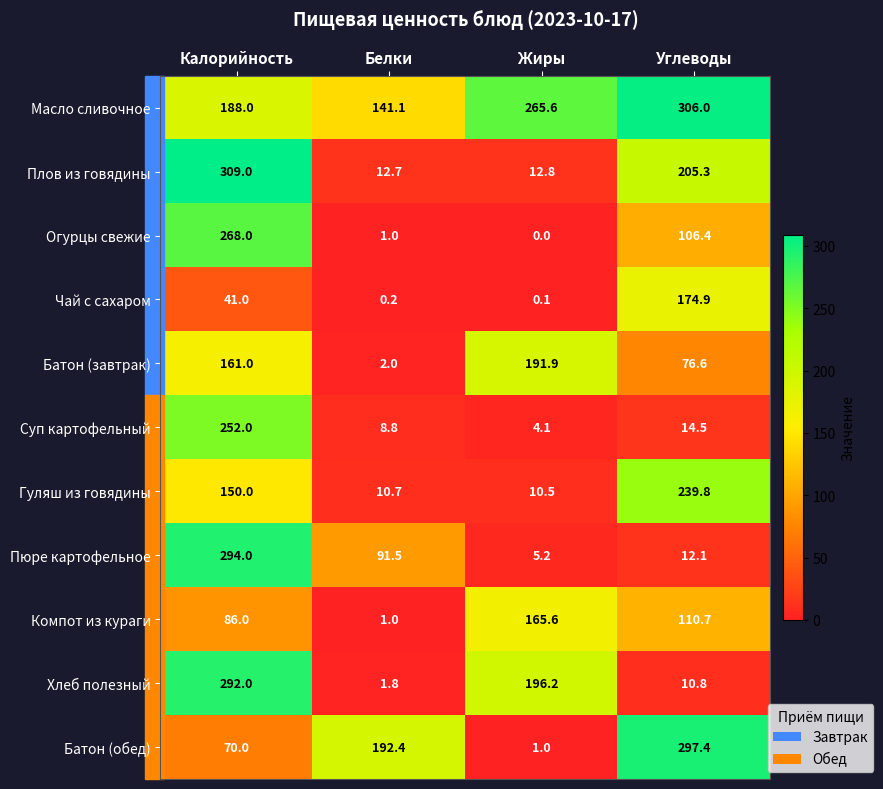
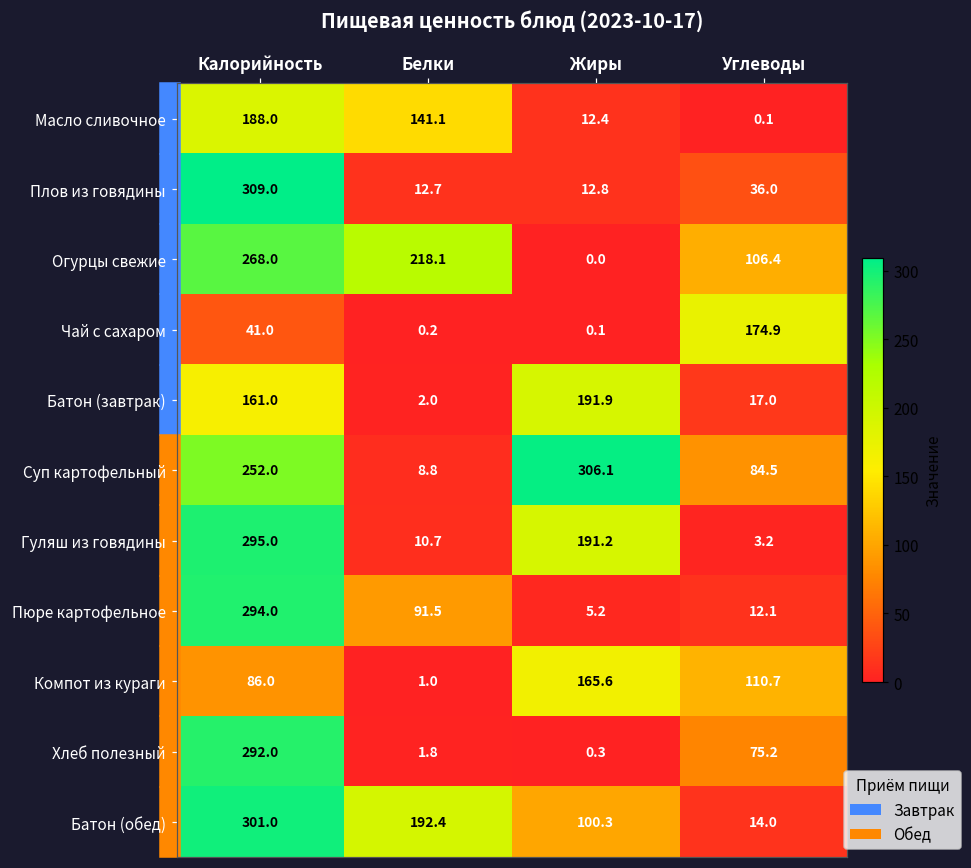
  {
    "Масло сливочное": {
      "Калорийность": 188.0,
      "Белки": 141.1,
-     "Жиры": 265.6,
-     "Углеводы": 306.0
+     "Жиры": 12.4,
+     "Углеводы": 0.1
    },
    "Плов из говядины": {
      "Калорийность": 309.0,
      "Белки": 12.7,
      "Жиры": 12.8,
-     "Углеводы": 205.3
+     "Углеводы": 36.0
    },
    "Огурцы свежие": {
      "Калорийность": 268.0,
-     "Белки": 1.0,
+     "Белки": 218.1,
      "Жиры": 0.0,
      "Углеводы": 106.4
    },
    "Чай с сахаром": {
      "Калорийность": 41.0,
      "Белки": 0.2,
      "Жиры": 0.1,
      "Углеводы": 174.9
    },
    "Батон (завтрак)": {
      "Калорийность": 161.0,
      "Белки": 2.0,
      "Жиры": 191.9,
-     "Углеводы": 76.6
+     "Углеводы": 17.0
    },
    "Суп картофельный": {
      "Калорийность": 252.0,
      "Белки": 8.8,
-     "Жиры": 4.1,
-     "Углеводы": 14.5
+     "Жиры": 306.1,
+     "Углеводы": 84.5
    },
    "Гуляш из говядины": {
-     "Калорийность": 150.0,
+     "Калорийность": 295.0,
      "Белки": 10.7,
-     "Жиры": 10.5,
-     "Углеводы": 239.8
+     "Жиры": 191.2,
+     "Углеводы": 3.2
    },
    "Пюре картофельное": {
      "Калорийность": 294.0,
      "Белки": 91.5,
      "Жиры": 5.2,
      "Углеводы": 12.1
    },
    "Компот из кураги": {
      "Калорийность": 86.0,
      "Белки": 1.0,
      "Жиры": 165.6,
      "Углеводы": 110.7
    },
    "Хлеб полезный": {
      "Калорийность": 292.0,
      "Белки": 1.8,
-     "Жиры": 196.2,
-     "Углеводы": 10.8
+     "Жиры": 0.3,
+     "Углеводы": 75.2
    },
    "Батон (обед)": {
-     "Калорийность": 70.0,
+     "Калорийность": 301.0,
      "Белки": 192.4,
-     "Жиры": 1.0,
-     "Углеводы": 297.4
+     "Жиры": 100.3,
+     "Углеводы": 14.0
    }
  }
